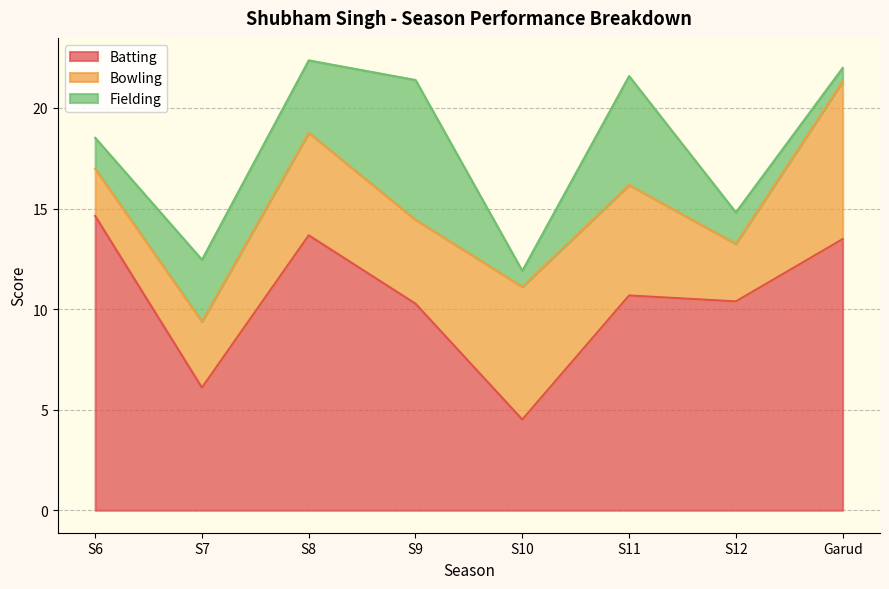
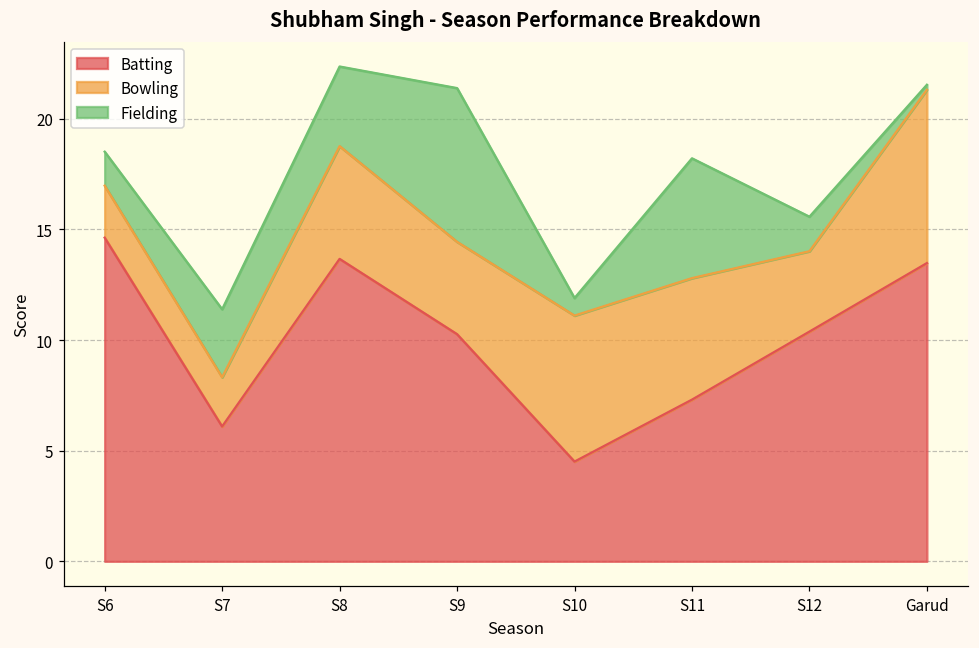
  {
    "Batting": {
      "S6": 14.6,
      "S7": 6.1,
      "S8": 13.7,
      "S9": 10.3,
      "S10": 4.5,
-     "S11": 10.7,
+     "S11": 7.3,
      "S12": 10.4,
      "Garud": 13.5
    },
    "Bowling": {
      "S6": 2.3,
-     "S7": 3.3,
+     "S7": 2.2,
      "S8": 5.1,
      "S9": 4.2,
      "S10": 6.6,
      "S11": 5.5,
-     "S12": 2.9,
+     "S12": 3.6,
      "Garud": 7.8
    },
    "Fielding": {
      "S6": 1.5,
      "S7": 3.1,
      "S8": 3.6,
      "S9": 6.9,
      "S10": 0.8,
      "S11": 5.4,
      "S12": 1.6,
-     "Garud": 0.7
+     "Garud": 0.2
    }
  }
